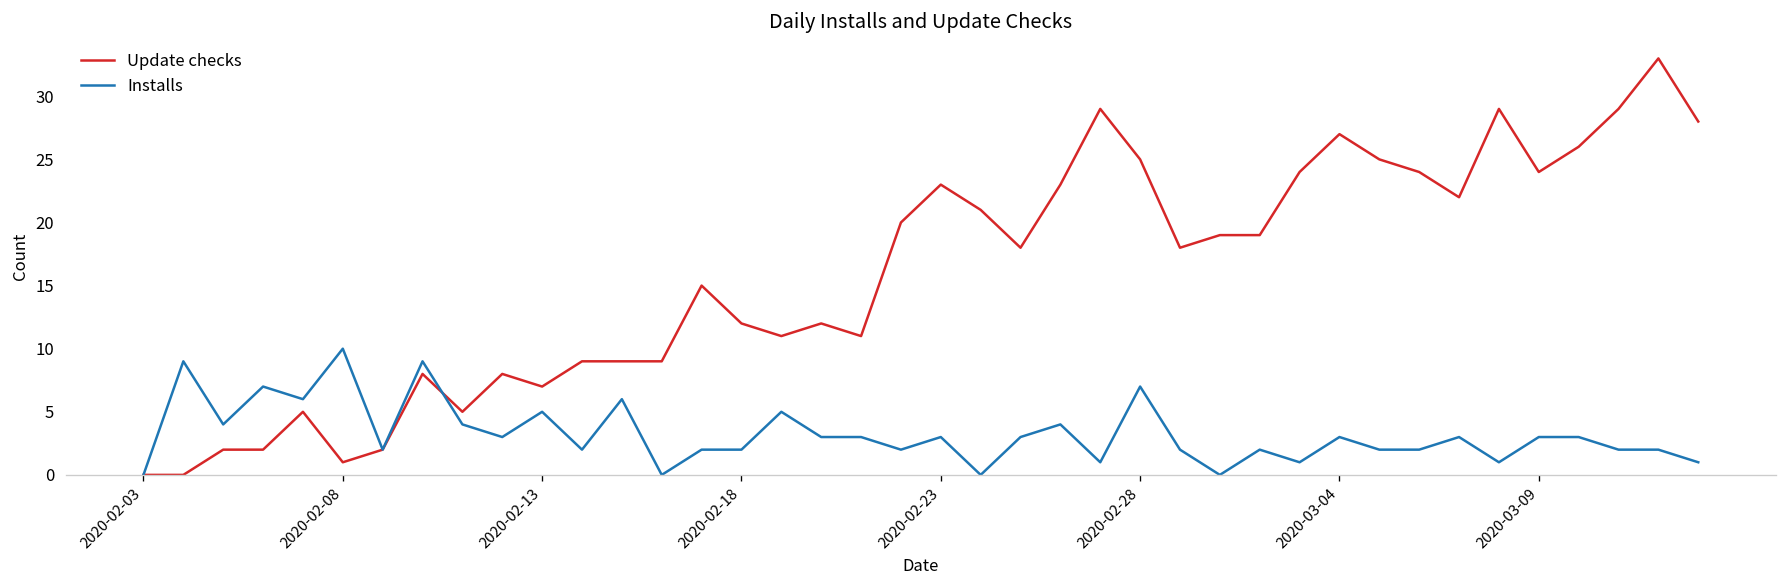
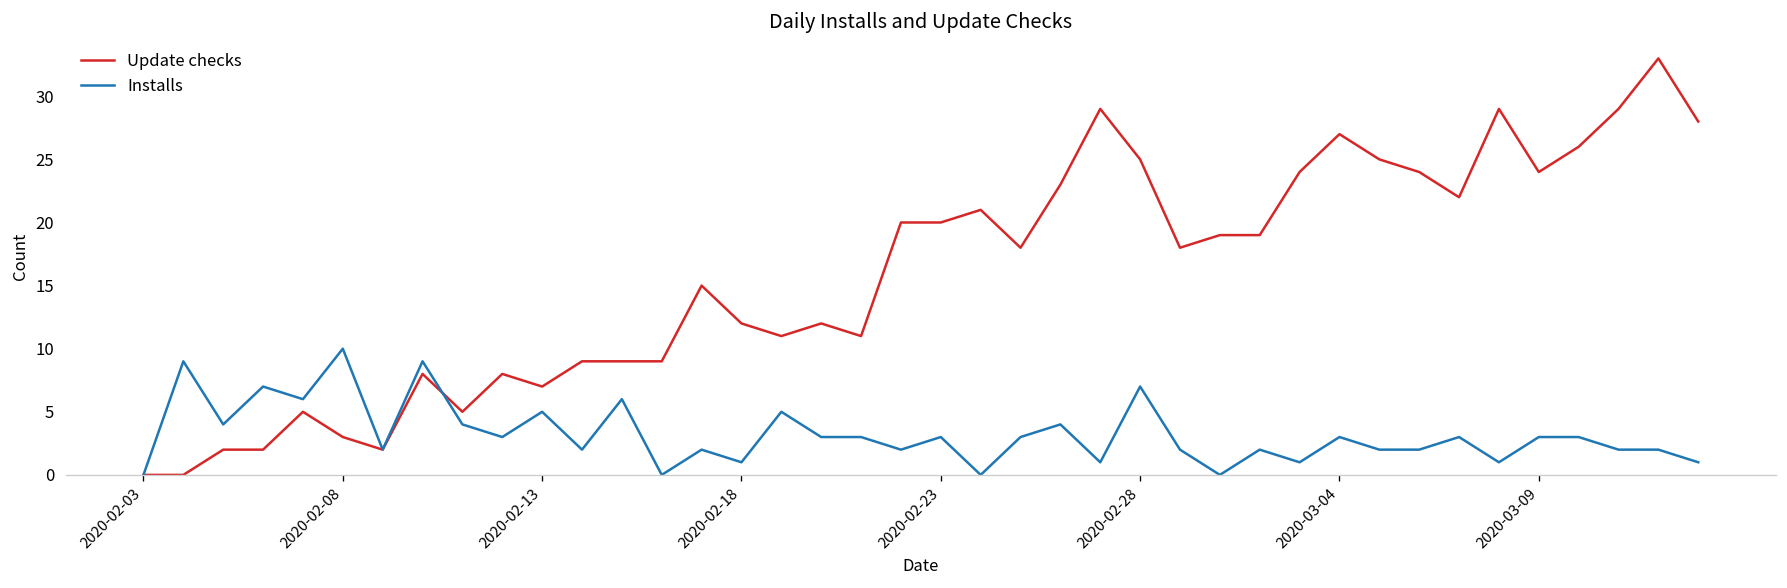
  {
    "Update checks": {
-     "2020-02-08": 1,
+     "2020-02-08": 3,
      "2020-02-13": 7,
      "2020-02-18": 12,
-     "2020-02-23": 23,
+     "2020-02-23": 20,
      "2020-02-28": 25,
      "2020-03-04": 27,
      "2020-03-09": 24
    },
    "Installs": {
      "2020-02-08": 10,
      "2020-02-13": 5,
-     "2020-02-18": 2,
+     "2020-02-18": 1,
      "2020-02-23": 3,
      "2020-02-28": 7,
      "2020-03-04": 3,
      "2020-03-09": 3
    }
  }
